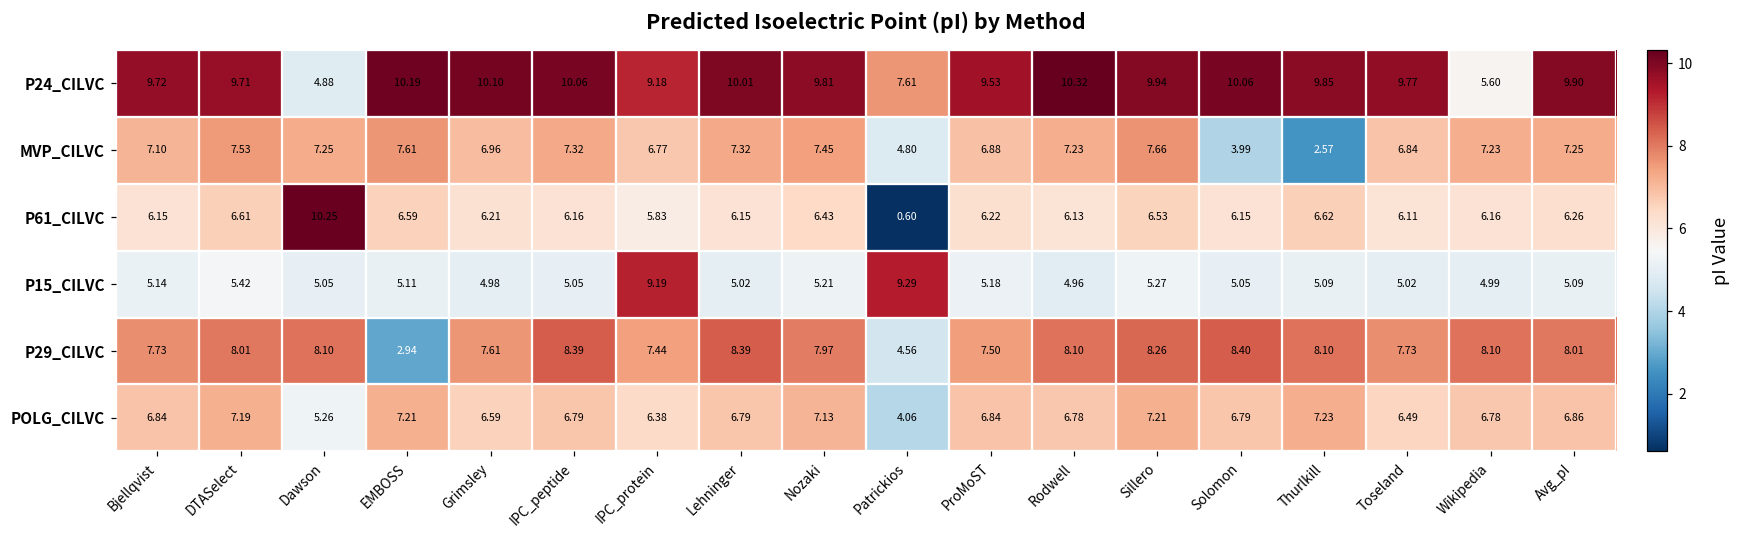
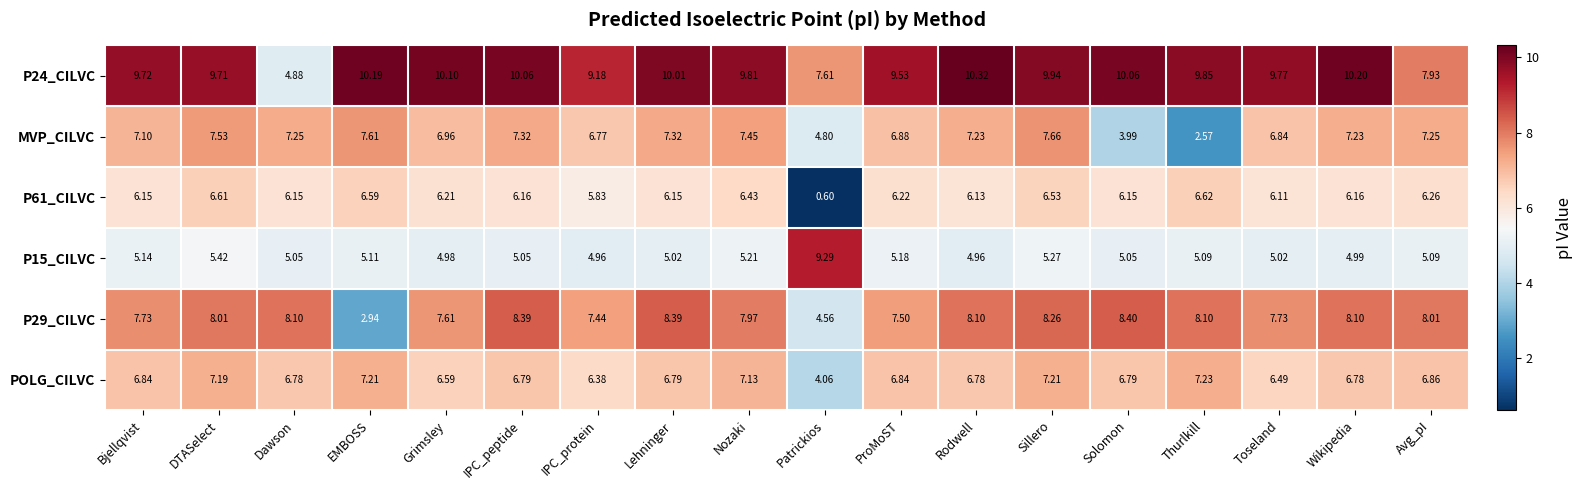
  {
    "P24_CILVC": {
      "Bjellqvist": 9.72,
      "DTASelect": 9.71,
      "Dawson": 4.88,
      "EMBOSS": 10.19,
      "Grimsley": 10.10,
      "IPC_peptide": 10.06,
      "IPC_protein": 9.18,
      "Lehninger": 10.01,
      "Nozaki": 9.81,
      "Patrickios": 7.61,
      "ProMoST": 9.53,
      "Rodwell": 10.32,
      "Sillero": 9.94,
      "Solomon": 10.06,
      "Thurlkill": 9.85,
      "Toseland": 9.77,
-     "Wikipedia": 5.60,
-     "Avg_pI": 9.90
+     "Wikipedia": 10.20,
+     "Avg_pI": 7.93
    },
    "MVP_CILVC": {
      "Bjellqvist": 7.10,
      "DTASelect": 7.53,
      "Dawson": 7.25,
      "EMBOSS": 7.61,
      "Grimsley": 6.96,
      "IPC_peptide": 7.32,
      "IPC_protein": 6.77,
      "Lehninger": 7.32,
      "Nozaki": 7.45,
      "Patrickios": 4.80,
      "ProMoST": 6.88,
      "Rodwell": 7.23,
      "Sillero": 7.66,
      "Solomon": 3.99,
      "Thurlkill": 2.57,
      "Toseland": 6.84,
      "Wikipedia": 7.23,
      "Avg_pI": 7.25
    },
    "P61_CILVC": {
      "Bjellqvist": 6.15,
      "DTASelect": 6.61,
-     "Dawson": 10.25,
+     "Dawson": 6.15,
      "EMBOSS": 6.59,
      "Grimsley": 6.21,
      "IPC_peptide": 6.16,
      "IPC_protein": 5.83,
      "Lehninger": 6.15,
      "Nozaki": 6.43,
      "Patrickios": 0.60,
      "ProMoST": 6.22,
      "Rodwell": 6.13,
      "Sillero": 6.53,
      "Solomon": 6.15,
      "Thurlkill": 6.62,
      "Toseland": 6.11,
      "Wikipedia": 6.16,
      "Avg_pI": 6.26
    },
    "P15_CILVC": {
      "Bjellqvist": 5.14,
      "DTASelect": 5.42,
      "Dawson": 5.05,
      "EMBOSS": 5.11,
      "Grimsley": 4.98,
      "IPC_peptide": 5.05,
-     "IPC_protein": 9.19,
+     "IPC_protein": 4.96,
      "Lehninger": 5.02,
      "Nozaki": 5.21,
      "Patrickios": 9.29,
      "ProMoST": 5.18,
      "Rodwell": 4.96,
      "Sillero": 5.27,
      "Solomon": 5.05,
      "Thurlkill": 5.09,
      "Toseland": 5.02,
      "Wikipedia": 4.99,
      "Avg_pI": 5.09
    },
    "P29_CILVC": {
      "Bjellqvist": 7.73,
      "DTASelect": 8.01,
      "Dawson": 8.10,
      "EMBOSS": 2.94,
      "Grimsley": 7.61,
      "IPC_peptide": 8.39,
      "IPC_protein": 7.44,
      "Lehninger": 8.39,
      "Nozaki": 7.97,
      "Patrickios": 4.56,
      "ProMoST": 7.50,
      "Rodwell": 8.10,
      "Sillero": 8.26,
      "Solomon": 8.40,
      "Thurlkill": 8.10,
      "Toseland": 7.73,
      "Wikipedia": 8.10,
      "Avg_pI": 8.01
    },
    "POLG_CILVC": {
      "Bjellqvist": 6.84,
      "DTASelect": 7.19,
-     "Dawson": 5.26,
+     "Dawson": 6.78,
      "EMBOSS": 7.21,
      "Grimsley": 6.59,
      "IPC_peptide": 6.79,
      "IPC_protein": 6.38,
      "Lehninger": 6.79,
      "Nozaki": 7.13,
      "Patrickios": 4.06,
      "ProMoST": 6.84,
      "Rodwell": 6.78,
      "Sillero": 7.21,
      "Solomon": 6.79,
      "Thurlkill": 7.23,
      "Toseland": 6.49,
      "Wikipedia": 6.78,
      "Avg_pI": 6.86
    }
  }
